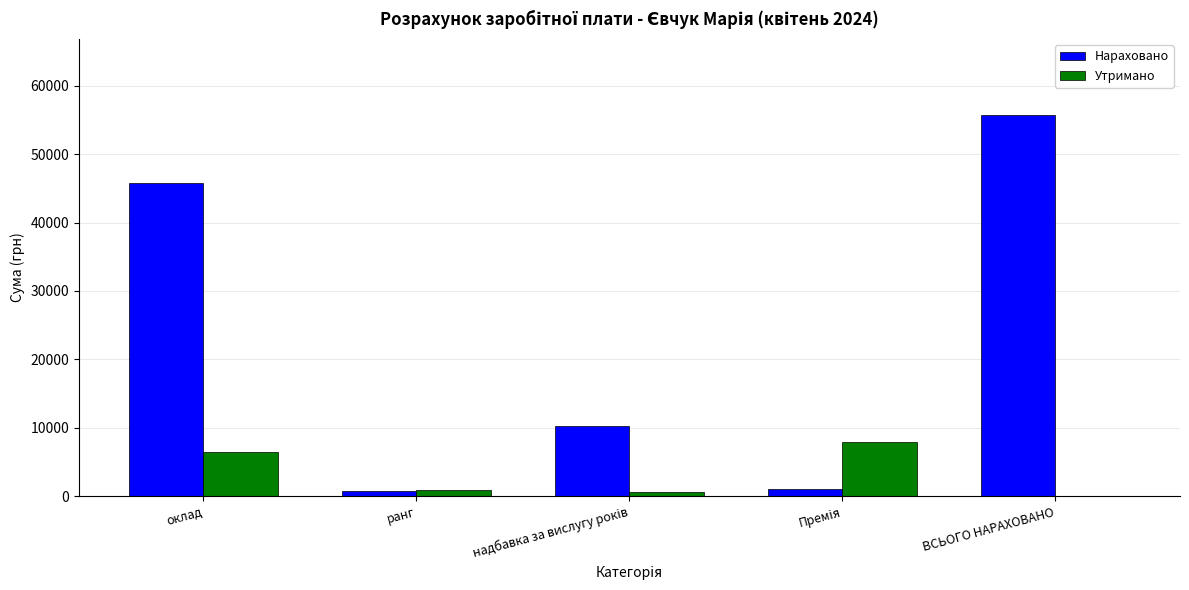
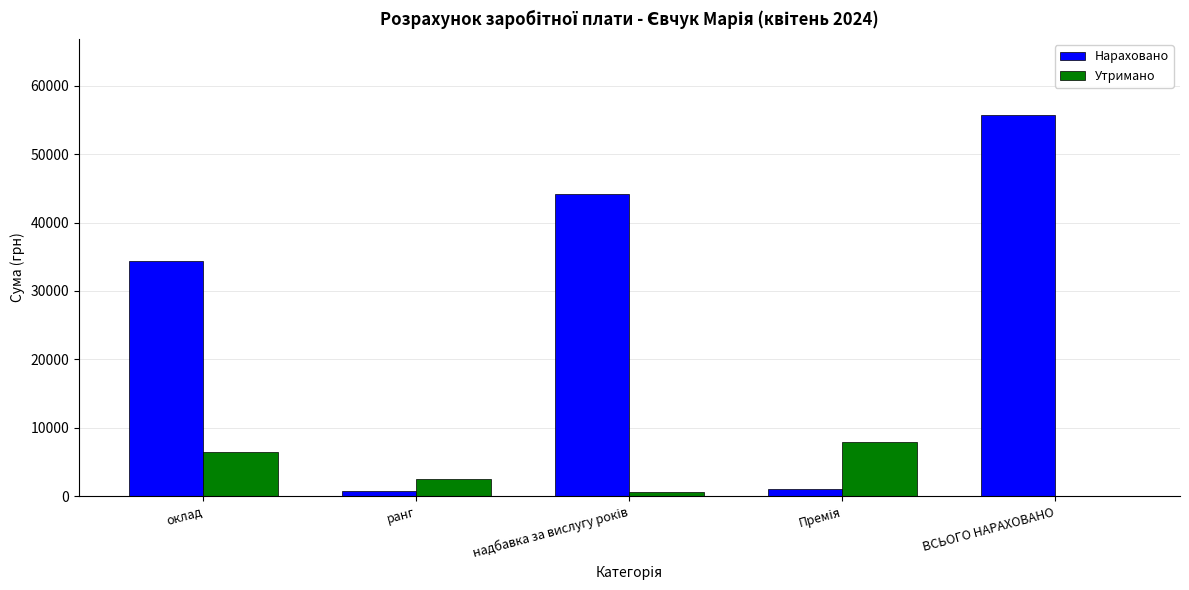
  {
    "Нараховано": {
-     "оклад": 46000,
+     "оклад": 34000,
      "ранг": 1000,
-     "надбавка за вислугу років": 10000,
+     "надбавка за вислугу років": 44000,
      "Премія": 1000,
      "ВСЬОГО НАРАХОВАНО": 56000
    },
    "Утримано": {
      "оклад": 6000,
-     "ранг": 1000,
+     "ранг": 3000,
      "надбавка за вислугу років": 1000,
      "Премія": 8000,
      "ВСЬОГО НАРАХОВАНО": 0
    }
  }
